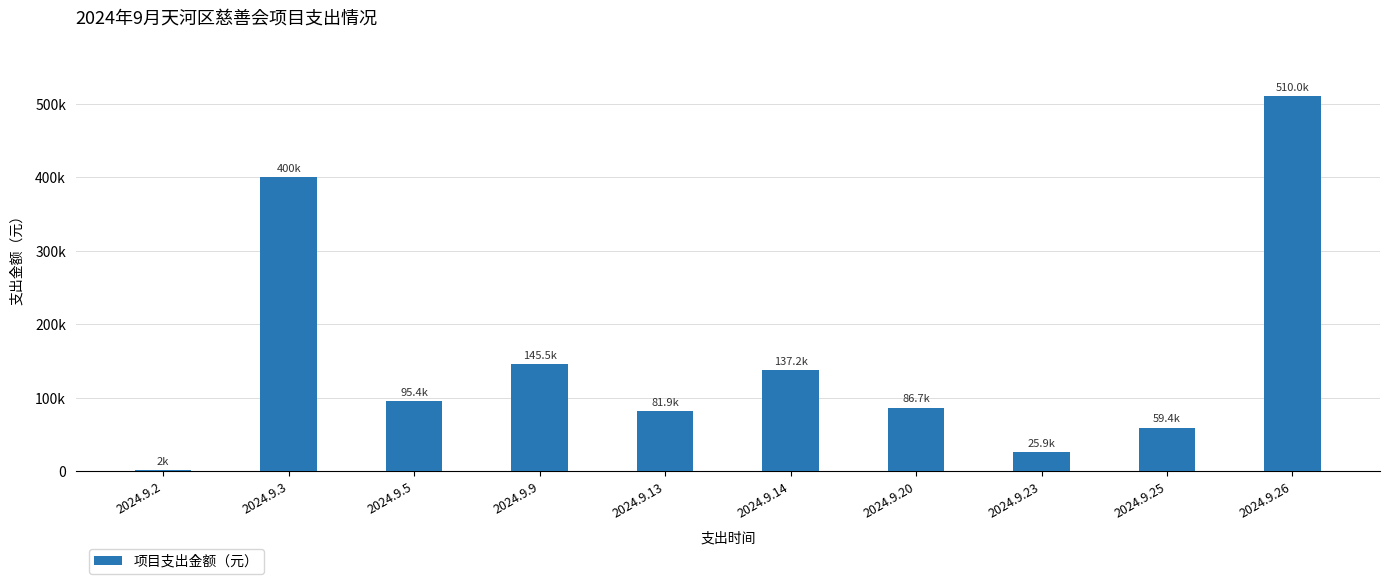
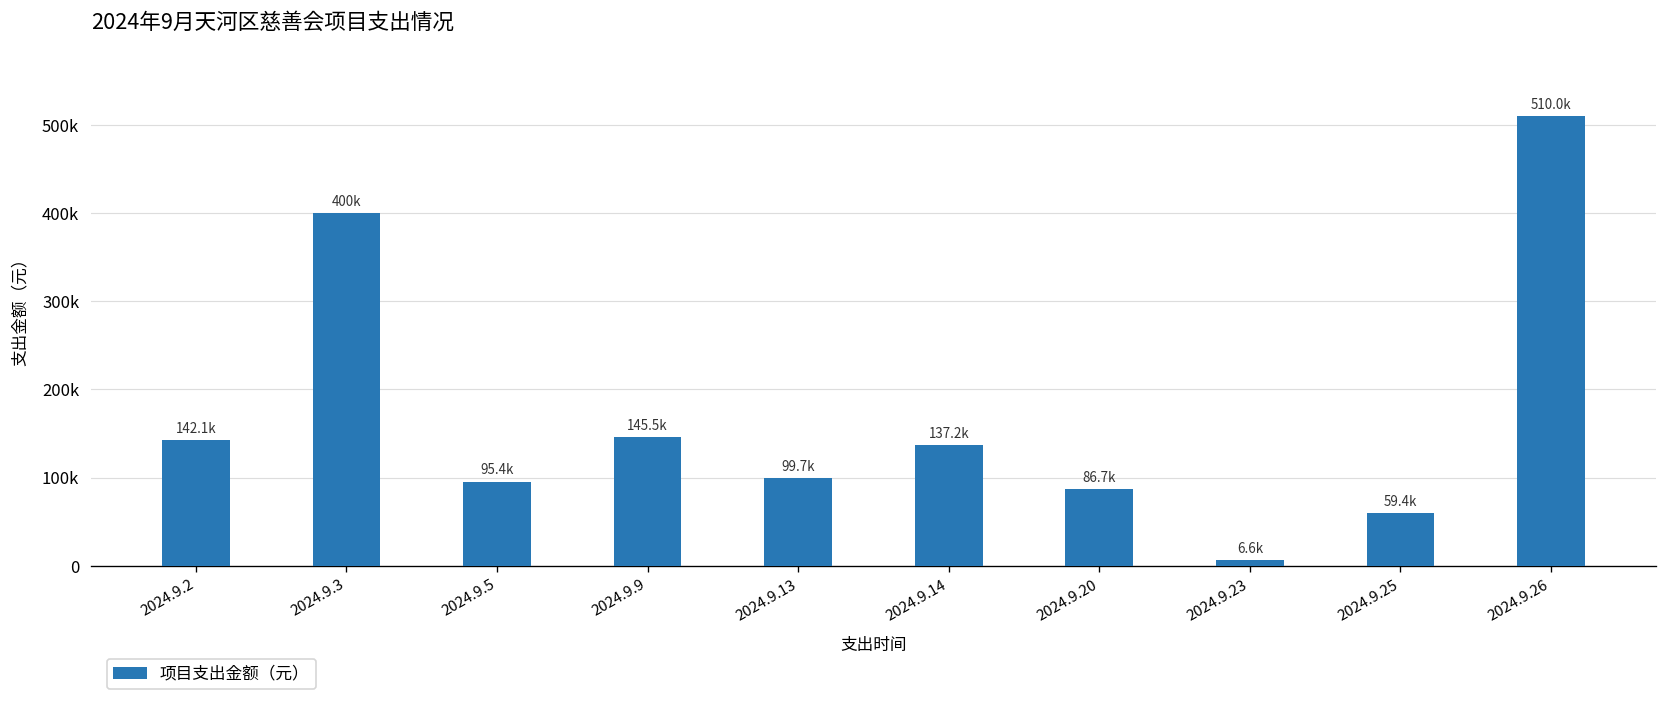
  {
-   "2024.9.2": "2k",
+   "2024.9.2": "142.1k",
    "2024.9.3": "400k",
    "2024.9.5": "95.4k",
    "2024.9.9": "145.5k",
-   "2024.9.13": "81.9k",
+   "2024.9.13": "99.7k",
    "2024.9.14": "137.2k",
    "2024.9.20": "86.7k",
-   "2024.9.23": "25.9k",
+   "2024.9.23": "6.6k",
    "2024.9.25": "59.4k",
    "2024.9.26": "510.0k"
  }
